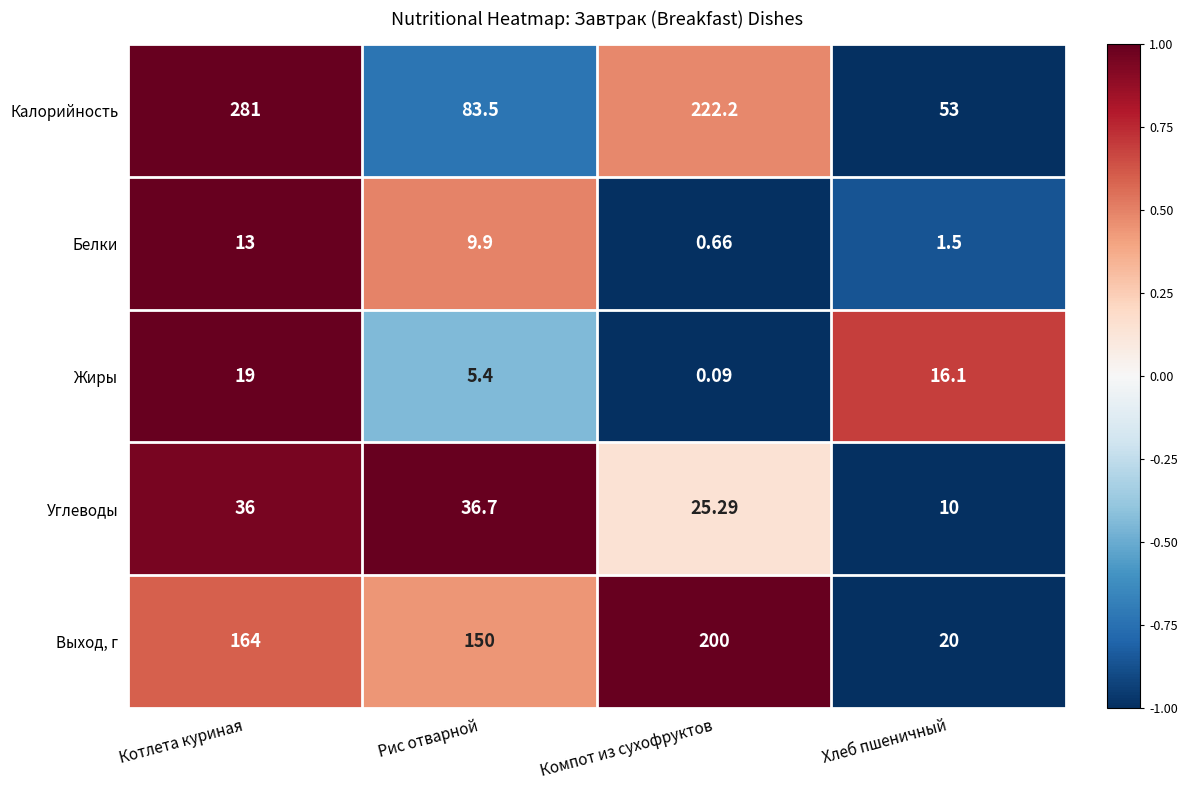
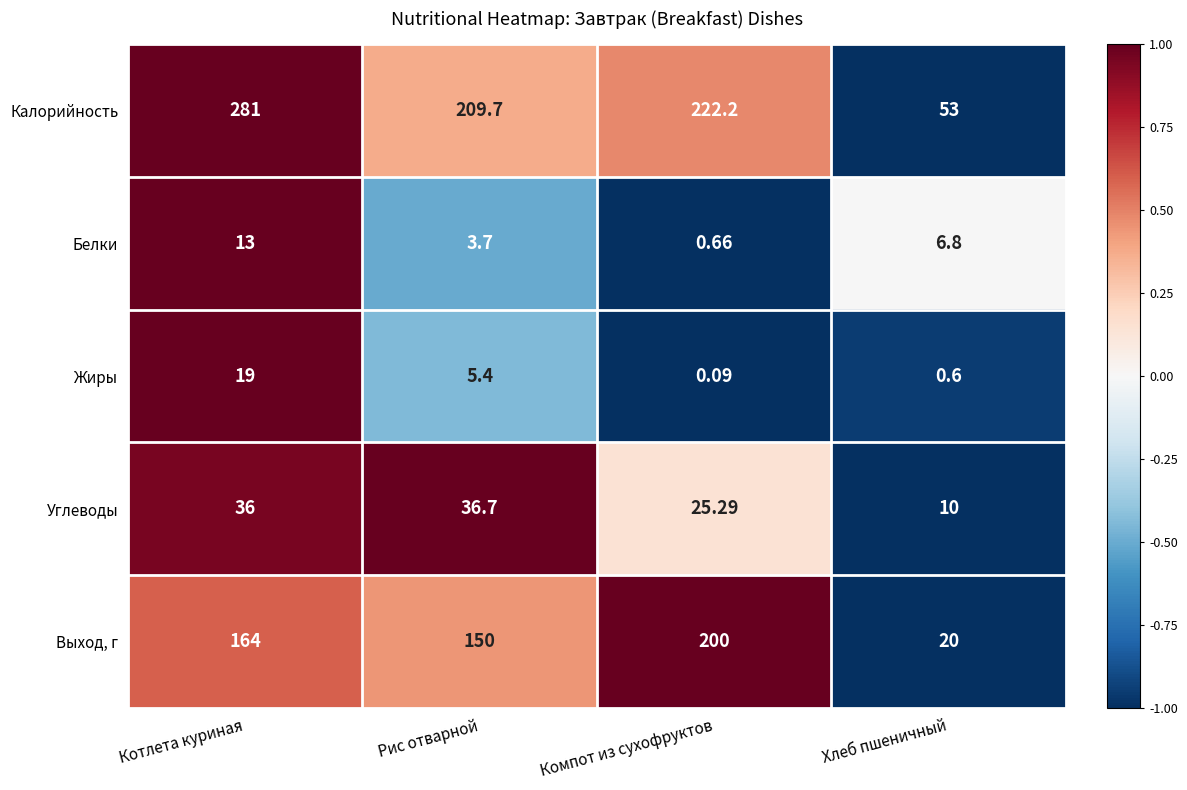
  {
    "Калорийность": {
      "Котлета куриная": 281,
-     "Рис отварной": 83.5,
+     "Рис отварной": 209.7,
      "Компот из сухофруктов": 222.2,
      "Хлеб пшеничный": 53
    },
    "Белки": {
      "Котлета куриная": 13,
-     "Рис отварной": 9.9,
+     "Рис отварной": 3.7,
      "Компот из сухофруктов": 0.66,
-     "Хлеб пшеничный": 1.5
+     "Хлеб пшеничный": 6.8
    },
    "Жиры": {
      "Котлета куриная": 19,
      "Рис отварной": 5.4,
      "Компот из сухофруктов": 0.09,
-     "Хлеб пшеничный": 16.1
+     "Хлеб пшеничный": 0.6
    },
    "Углеводы": {
      "Котлета куриная": 36,
      "Рис отварной": 36.7,
      "Компот из сухофруктов": 25.29,
      "Хлеб пшеничный": 10
    },
    "Выход, г": {
      "Котлета куриная": 164,
      "Рис отварной": 150,
      "Компот из сухофруктов": 200,
      "Хлеб пшеничный": 20
    }
  }
